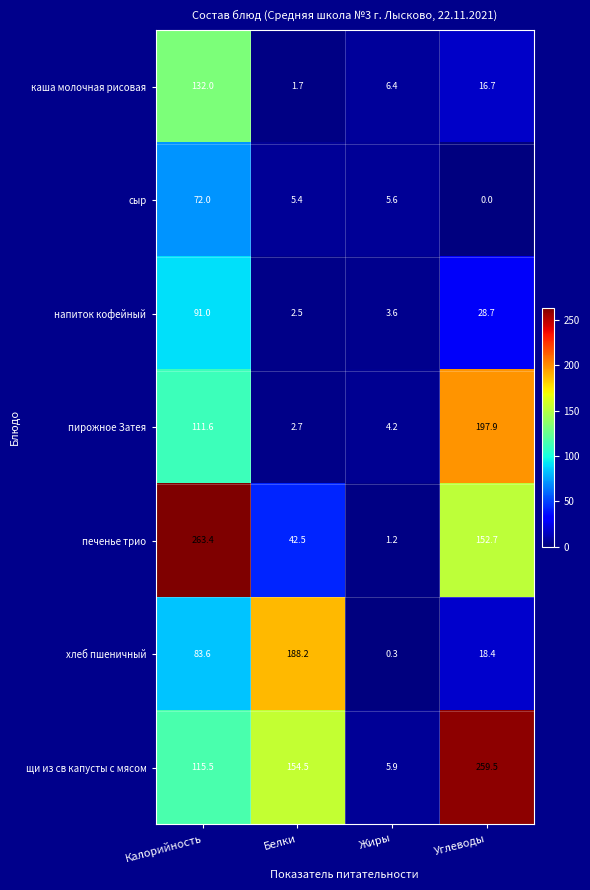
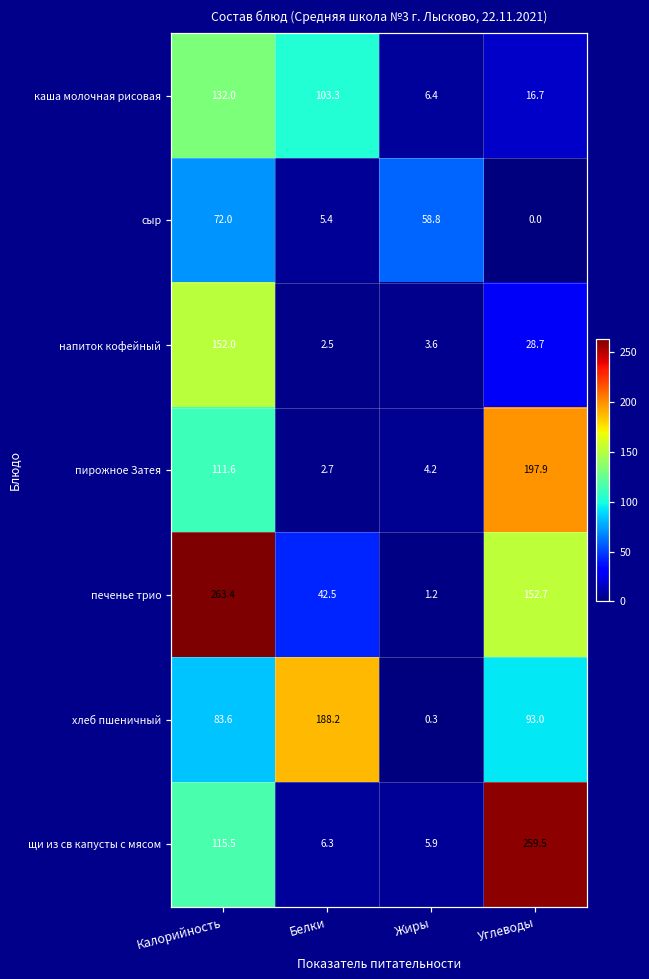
  {
    "каша молочная рисовая": {
      "Калорийность": 132.0,
-     "Белки": 1.7,
+     "Белки": 103.3,
      "Жиры": 6.4,
      "Углеводы": 16.7
    },
    "сыр": {
      "Калорийность": 72.0,
      "Белки": 5.4,
-     "Жиры": 5.6,
+     "Жиры": 58.8,
      "Углеводы": 0.0
    },
    "напиток кофейный": {
-     "Калорийность": 91.0,
+     "Калорийность": 152.0,
      "Белки": 2.5,
      "Жиры": 3.6,
      "Углеводы": 28.7
    },
    "пирожное Затея": {
      "Калорийность": 111.6,
      "Белки": 2.7,
      "Жиры": 4.2,
      "Углеводы": 197.9
    },
    "печенье трио": {
      "Калорийность": 263.4,
      "Белки": 42.5,
      "Жиры": 1.2,
      "Углеводы": 152.7
    },
    "хлеб пшеничный": {
      "Калорийность": 83.6,
      "Белки": 188.2,
      "Жиры": 0.3,
-     "Углеводы": 18.4
+     "Углеводы": 93.0
    },
    "щи из св капусты с мясом": {
      "Калорийность": 115.5,
-     "Белки": 154.5,
+     "Белки": 6.3,
      "Жиры": 5.9,
      "Углеводы": 259.5
    }
  }
